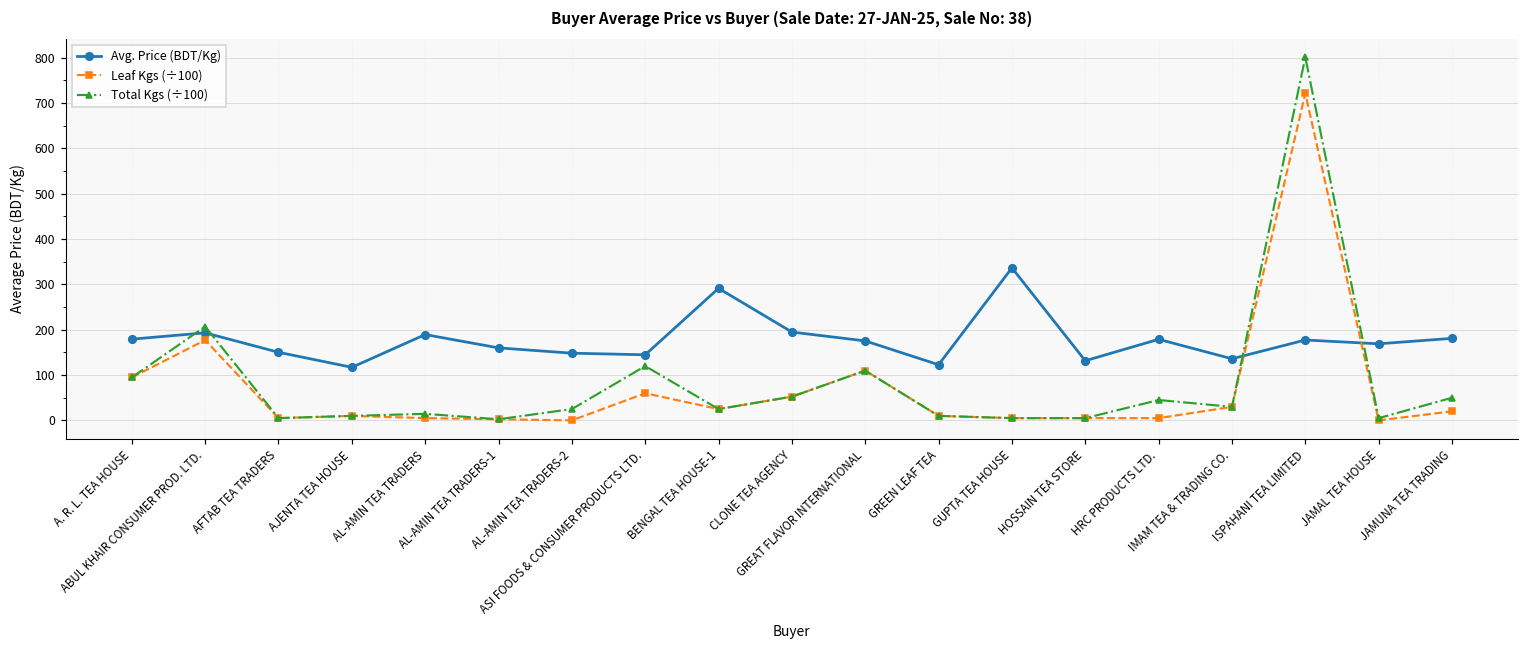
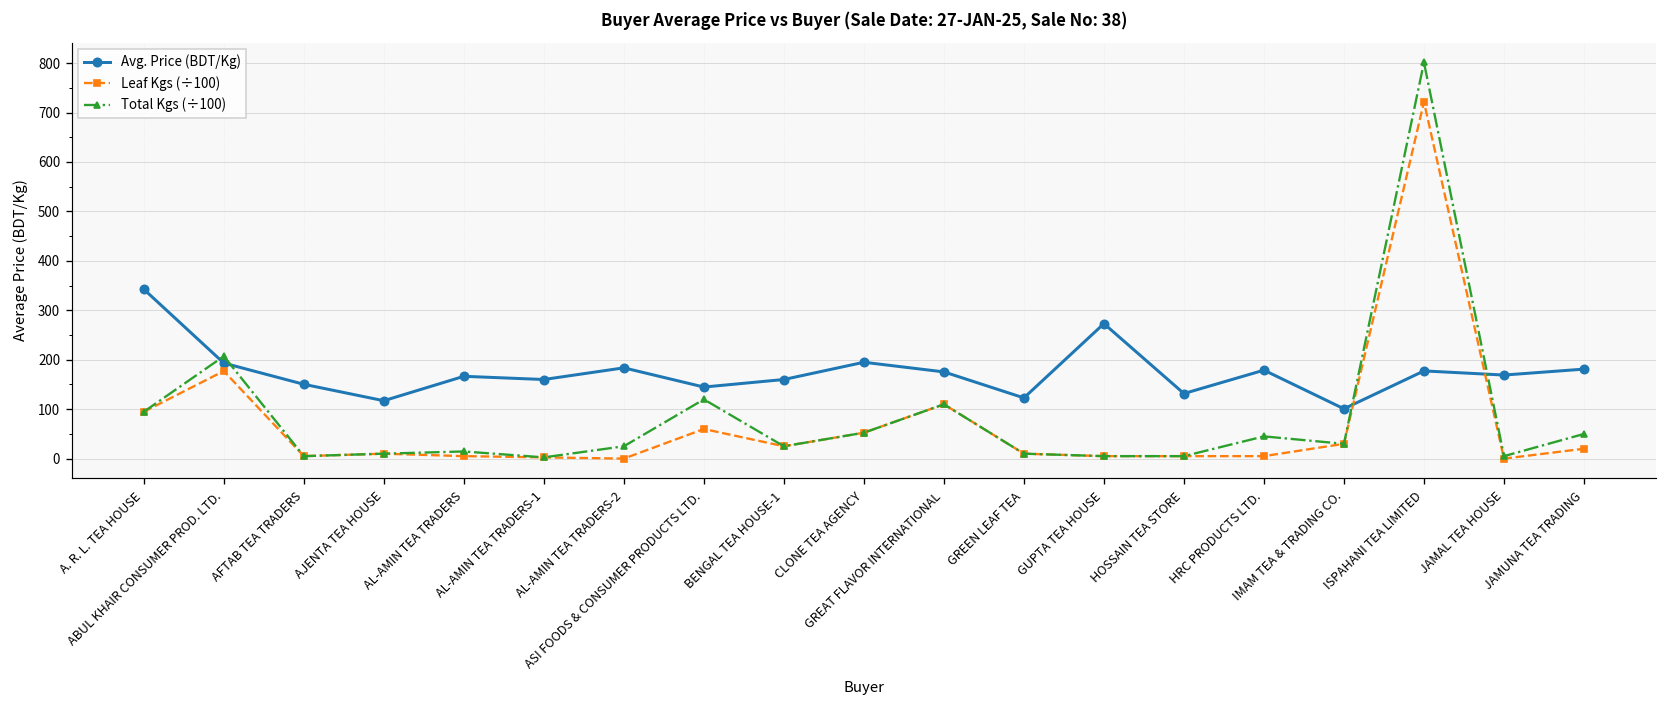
  {
    "Avg. Price (BDT/Kg)": {
-     "A. R. L. TEA HOUSE": 180,
+     "A. R. L. TEA HOUSE": 340,
      "ABUL KHAIR CONSUMER PROD. LTD.": 190,
      "AFTAB TEA TRADERS": 150,
      "AJENTA TEA HOUSE": 120,
-     "AL-AMIN TEA TRADERS": 190,
+     "AL-AMIN TEA TRADERS": 170,
      "AL-AMIN TEA TRADERS-1": 160,
-     "AL-AMIN TEA TRADERS-2": 150,
+     "AL-AMIN TEA TRADERS-2": 180,
      "ASI FOODS & CONSUMER PRODUCTS LTD.": 140,
-     "BENGAL TEA HOUSE-1": 290,
+     "BENGAL TEA HOUSE-1": 160,
      "CLONE TEA AGENCY": 190,
      "GREAT FLAVOR INTERNATIONAL": 180,
      "GREEN LEAF TEA": 120,
-     "GUPTA TEA HOUSE": 340,
+     "GUPTA TEA HOUSE": 270,
      "HOSSAIN TEA STORE": 130,
      "HRC PRODUCTS LTD.": 180,
-     "IMAM TEA & TRADING CO.": 140,
+     "IMAM TEA & TRADING CO.": 100,
      "ISPAHANI TEA LIMITED": 180,
      "JAMAL TEA HOUSE": 170,
      "JAMUNA TEA TRADING": 180
    },
    "Leaf Kgs (÷100)": {
      "ABUL KHAIR CONSUMER PROD. LTD.": 180,
      "AL-AMIN TEA TRADERS": 0,
      "AL-AMIN TEA TRADERS-2": 0,
      "ASI FOODS & CONSUMER PRODUCTS LTD.": 60,
      "HRC PRODUCTS LTD.": 0,
      "ISPAHANI TEA LIMITED": 720,
      "JAMUNA TEA TRADING": 20
    },
    "Total Kgs (÷100)": {
      "ABUL KHAIR CONSUMER PROD. LTD.": 210,
      "AL-AMIN TEA TRADERS": 10,
      "AL-AMIN TEA TRADERS-2": 20,
      "ASI FOODS & CONSUMER PRODUCTS LTD.": 120,
      "HRC PRODUCTS LTD.": 40,
      "ISPAHANI TEA LIMITED": 800,
      "JAMUNA TEA TRADING": 50
    }
  }
